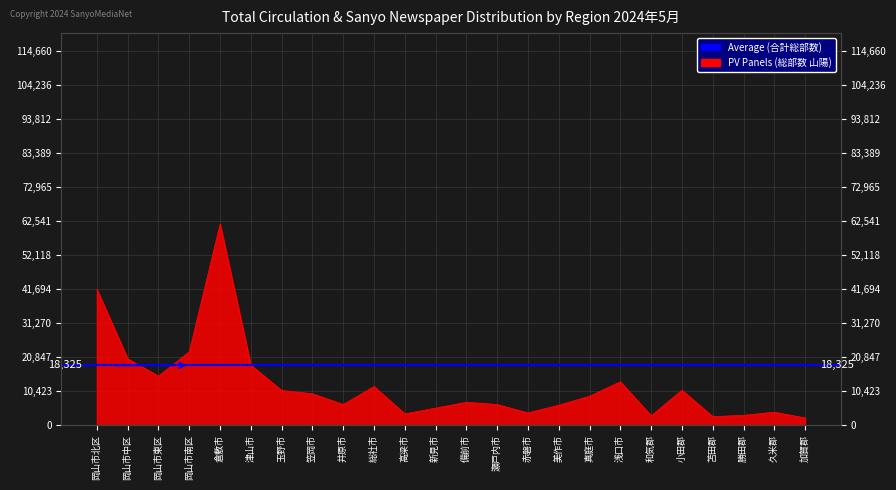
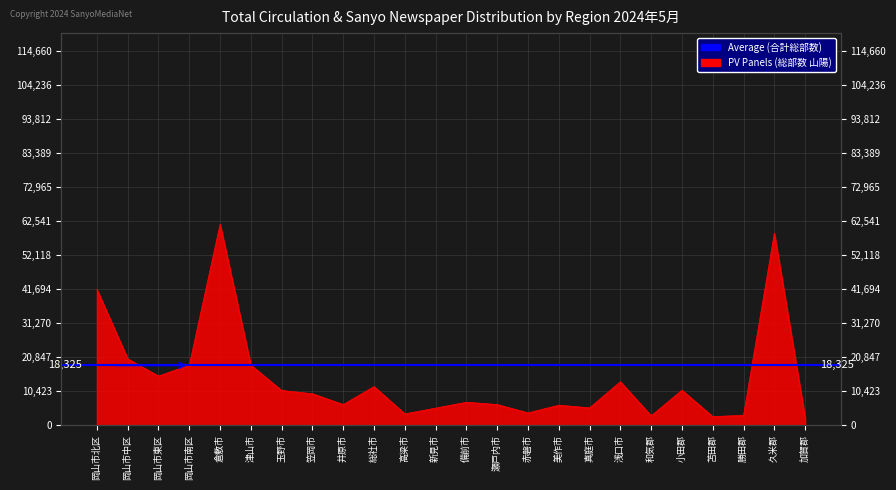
  {
    "岡山市北区": "42,000",
    "岡山市中区": "20,000",
    "岡山市東区": "15,000",
-   "岡山市南区": "23,000",
+   "岡山市南区": "18,000",
    "倉敷市": "62,000",
    "津山市": "18,000",
    "玉野市": "11,000",
    "笠岡市": "10,000",
    "井原市": "6,000",
    "総社市": "12,000",
    "高梁市": "3,000",
    "新見市": "5,000",
    "備前市": "7,000",
    "瀬戸内市": "6,000",
    "赤磐市": "4,000",
    "美作市": "6,000",
-   "真庭市": "9,000",
+   "真庭市": "5,000",
    "浅口市": "13,000",
    "和気郡": "3,000",
    "小田郡": "11,000",
    "苫田郡": "3,000",
    "勝田郡": "3,000",
-   "久米郡": "4,000",
+   "久米郡": "59,000",
    "加賀郡": "2,000"
  }
